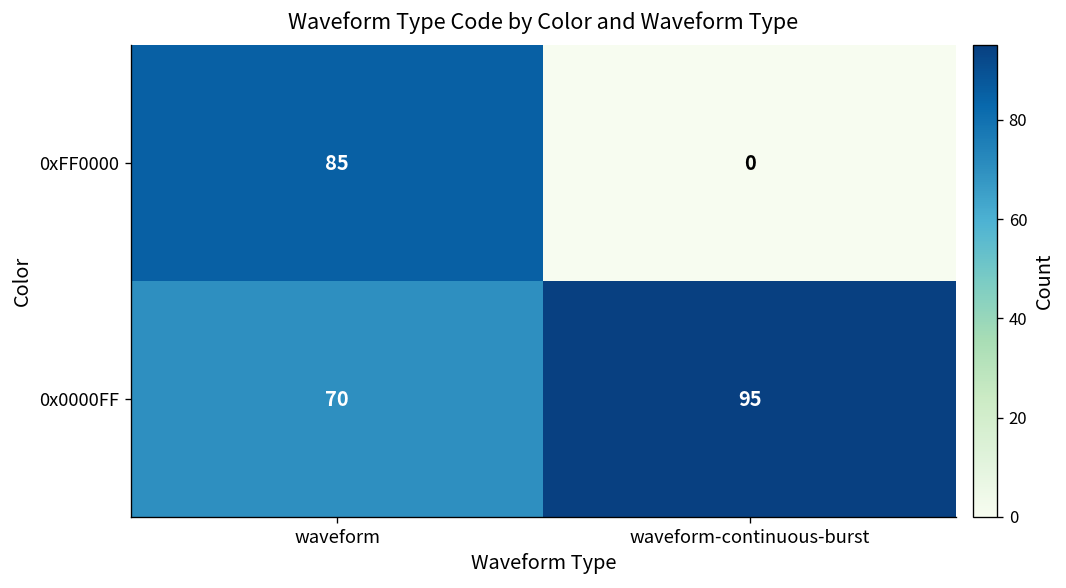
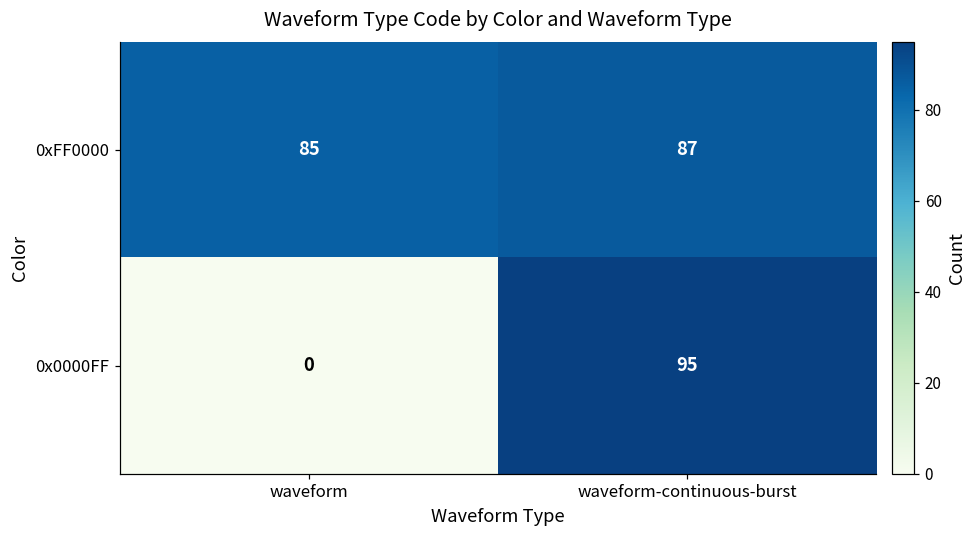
  {
    "0xFF0000": {
      "waveform": 85,
-     "waveform-continuous-burst": 0
+     "waveform-continuous-burst": 87
    },
    "0x0000FF": {
-     "waveform": 70,
+     "waveform": 0,
      "waveform-continuous-burst": 95
    }
  }
